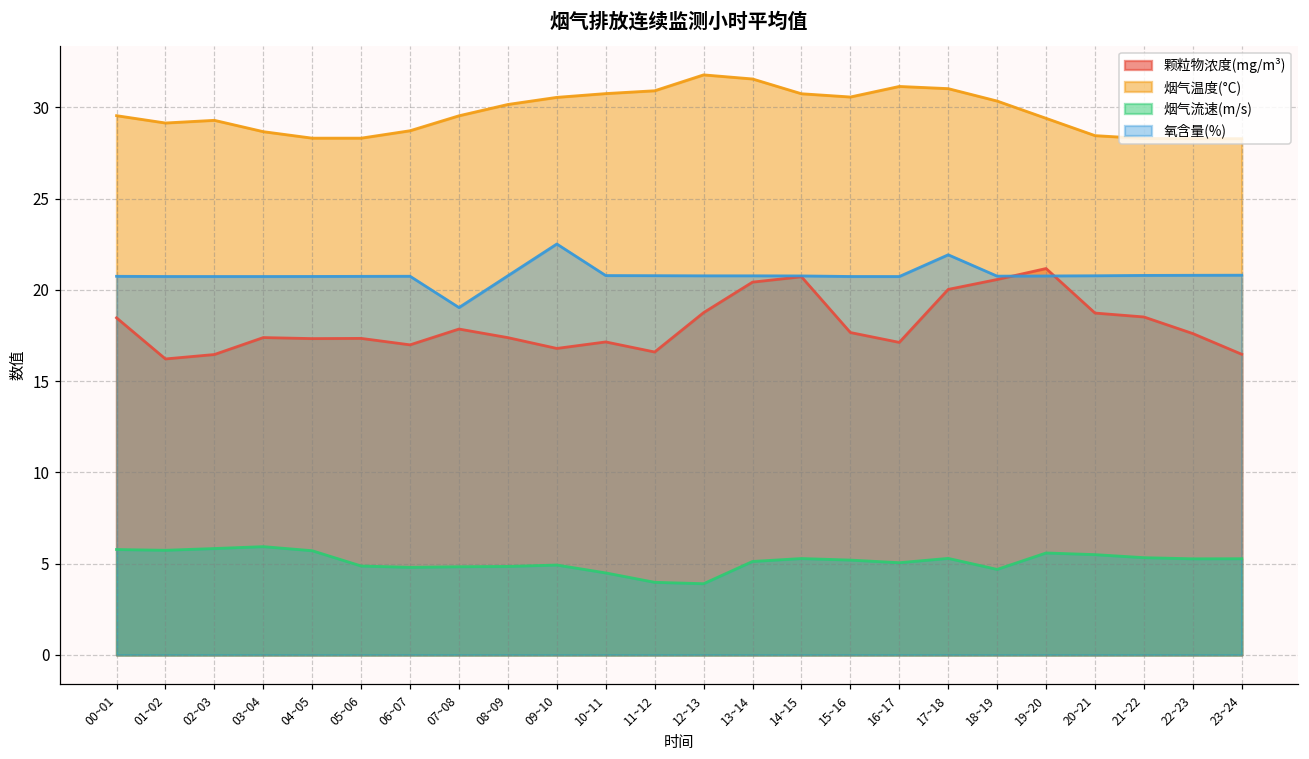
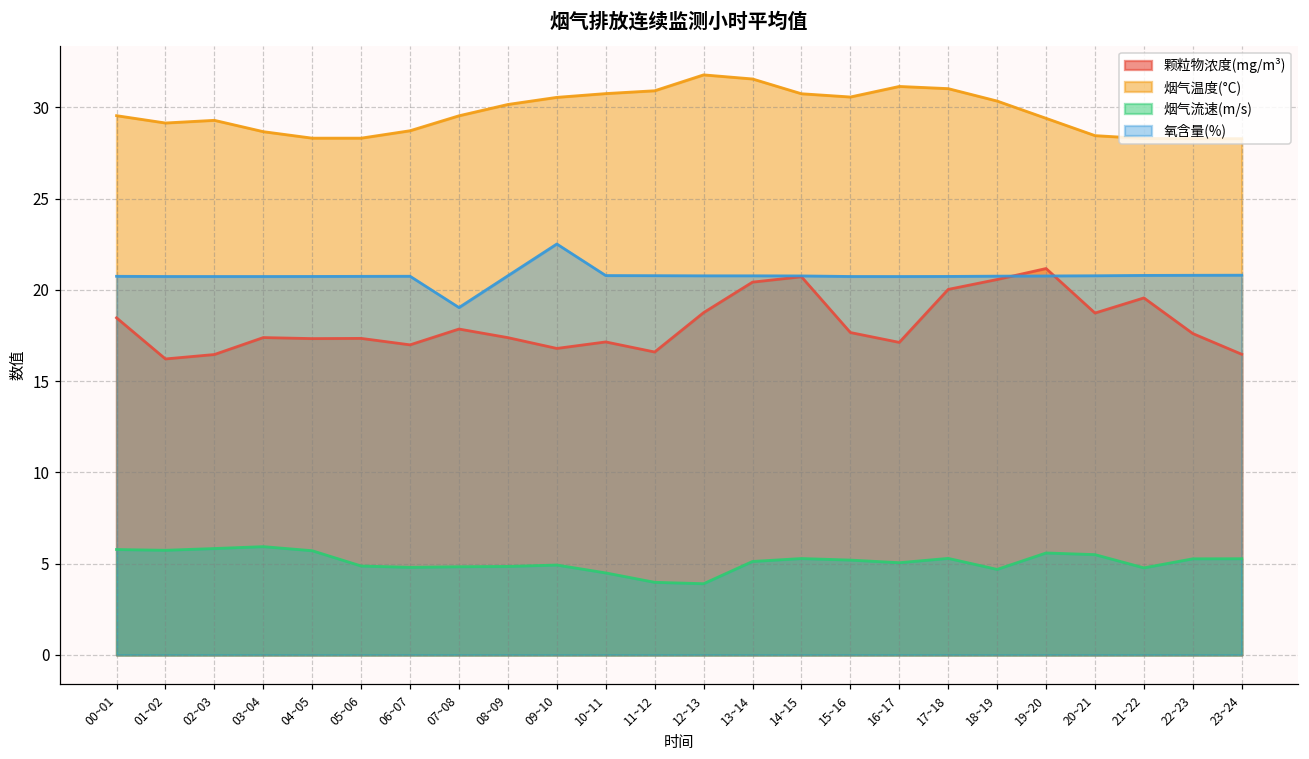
  {
    "颗粒物浓度(mg/m³)": {
      "00~01": 18.5,
      "01~02": 16.2,
      "02~03": 16.5,
      "03~04": 17.4,
      "04~05": 17.3,
      "05~06": 17.3,
      "06~07": 17.0,
      "07~08": 17.9,
      "08~09": 17.4,
      "09~10": 16.8,
      "10~11": 17.1,
      "11~12": 16.6,
      "12~13": 18.8,
      "13~14": 20.4,
      "15~16": 17.7,
      "16~17": 17.1,
      "17~18": 20.0,
      "18~19": 20.6,
      "19~20": 21.2,
      "20~21": 18.7,
-     "21~22": 18.5,
+     "21~22": 19.6,
      "22~23": 17.6,
      "23~24": 16.5
    },
    "烟气温度(°C)": {
      "00~01": 29.5,
      "01~02": 29.1,
      "02~03": 29.3,
      "03~04": 28.7,
      "04~05": 28.3,
      "05~06": 28.3,
      "06~07": 28.7,
      "07~08": 29.5,
      "08~09": 30.2,
      "09~10": 30.5,
      "10~11": 30.8,
      "11~12": 30.9,
      "12~13": 31.8,
      "13~14": 31.6,
      "14~15": 30.7,
      "15~16": 30.6,
      "16~17": 31.1,
      "17~18": 31.0,
      "18~19": 30.3,
      "19~20": 29.4,
      "20~21": 28.5
    },
    "烟气流速(m/s)": {
      "00~01": 5.8,
      "01~02": 5.7,
      "02~03": 5.8,
      "03~04": 5.9,
      "04~05": 5.7,
      "05~06": 4.9,
      "06~07": 4.8,
      "07~08": 4.8,
      "08~09": 4.8,
      "09~10": 4.9,
      "10~11": 4.5,
      "11~12": 4.0,
      "12~13": 3.9,
      "13~14": 5.1,
      "14~15": 5.3,
      "15~16": 5.2,
      "16~17": 5.1,
      "17~18": 5.3,
      "18~19": 4.7,
      "19~20": 5.6,
      "20~21": 5.5,
-     "21~22": 5.3,
+     "21~22": 4.8,
      "22~23": 5.3,
      "23~24": 5.3
    },
    "氧含量(%)": {
      "00~01": 20.7,
      "01~02": 20.7,
      "02~03": 20.7,
      "03~04": 20.7,
      "04~05": 20.7,
      "05~06": 20.7,
      "06~07": 20.7,
      "07~08": 19.0,
      "08~09": 20.8,
      "09~10": 22.5,
      "10~11": 20.8,
      "11~12": 20.8,
      "12~13": 20.8,
      "13~14": 20.8,
      "15~16": 20.7,
      "16~17": 20.7,
-     "17~18": 21.9,
+     "17~18": 20.7,
      "18~19": 20.8,
      "19~20": 20.8,
      "20~21": 20.8,
      "21~22": 20.8,
      "22~23": 20.8,
      "23~24": 20.8
    }
  }
